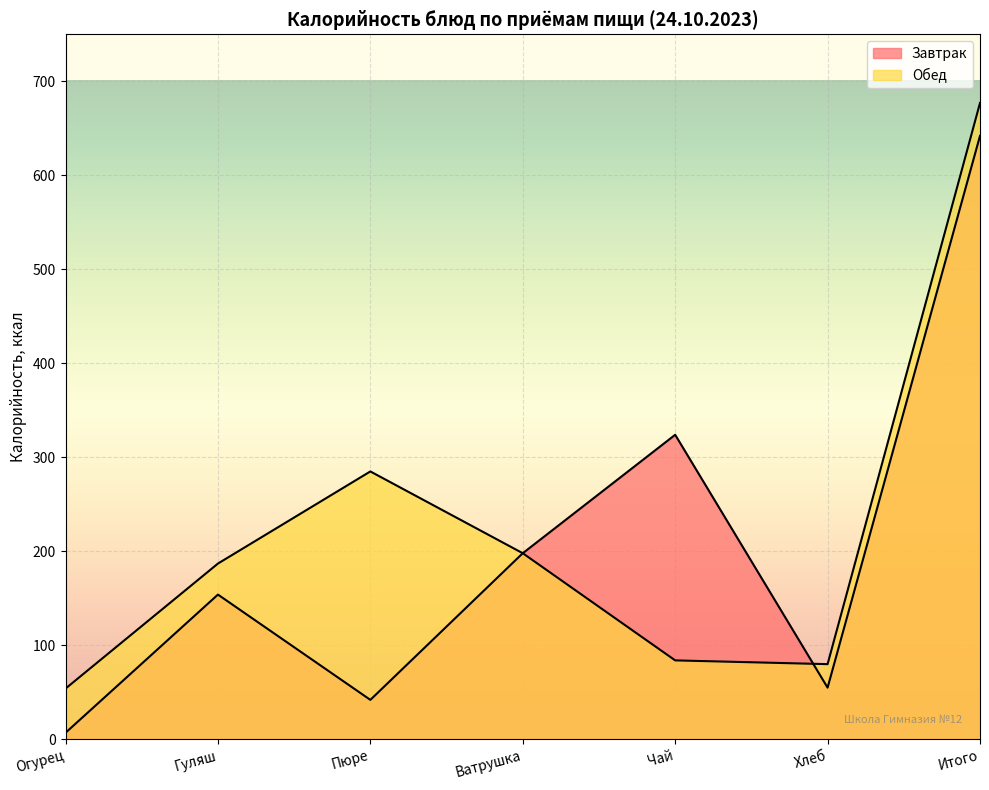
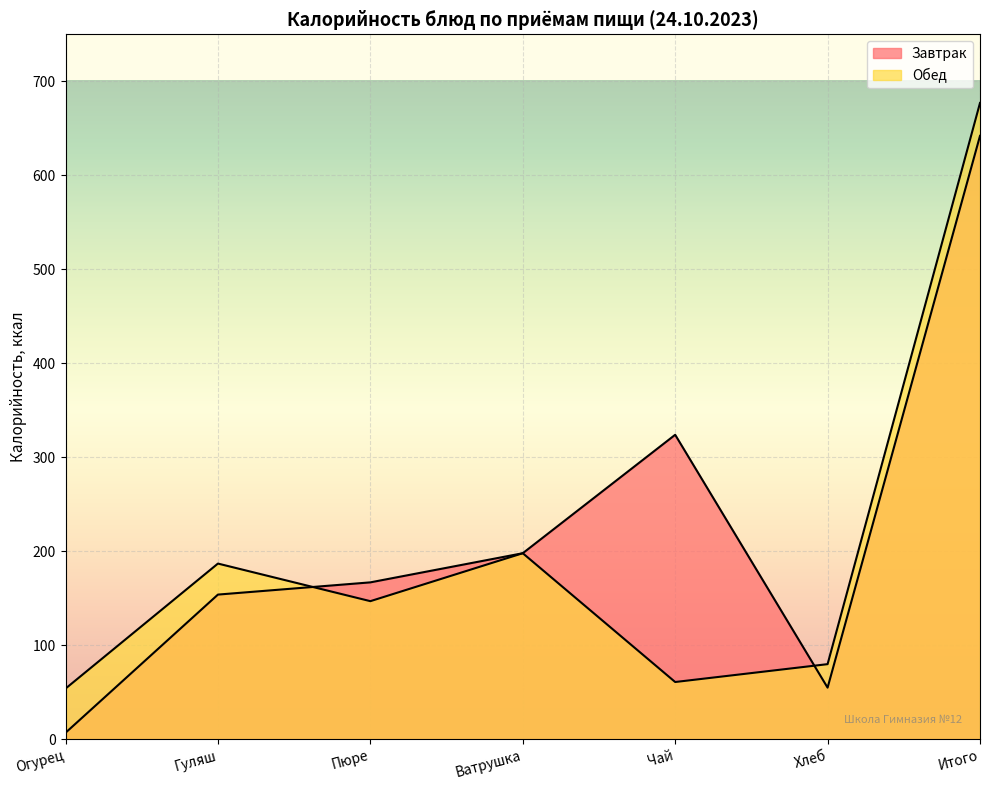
  {
    "Завтрак": {
      "Огурец": 10,
      "Гуляш": 150,
-     "Пюре": 40,
+     "Пюре": 170,
      "Чай": 320,
      "Хлеб": 60,
      "Итого": 640
    },
    "Обед": {
      "Огурец": 50,
      "Гуляш": 190,
-     "Пюре": 290,
-     "Чай": 80,
+     "Пюре": 150,
+     "Чай": 60,
      "Хлеб": 80,
      "Итого": 680
    }
  }
